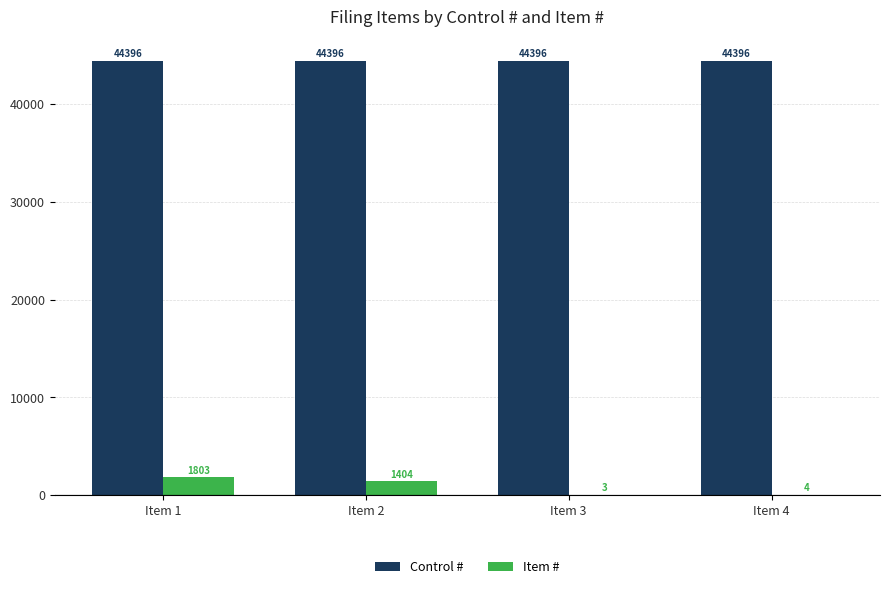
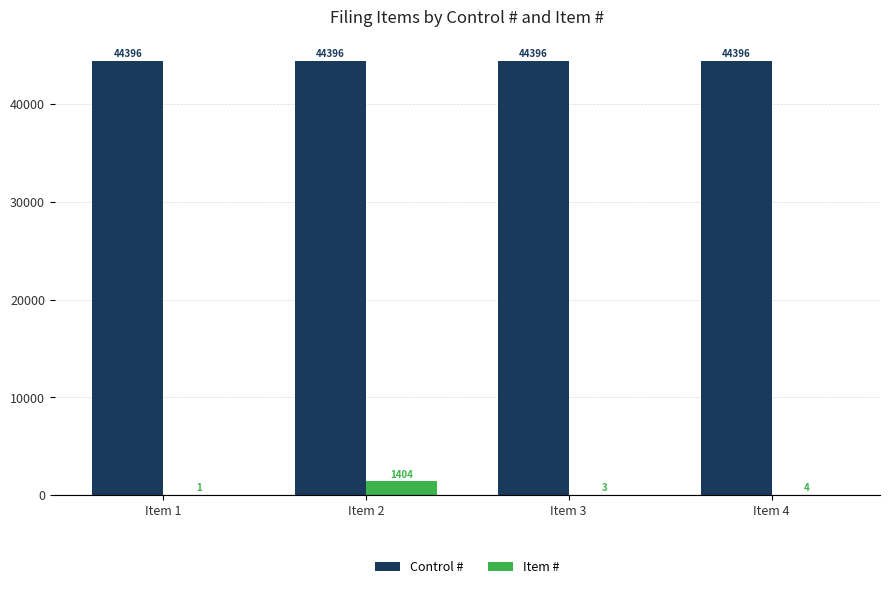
  {
    "Control #": {
      "Item 1": 44396,
      "Item 2": 44396,
      "Item 3": 44396,
      "Item 4": 44396
    },
    "Item #": {
-     "Item 1": 1803,
+     "Item 1": 1,
      "Item 2": 1404,
      "Item 3": 3,
      "Item 4": 4
    }
  }
